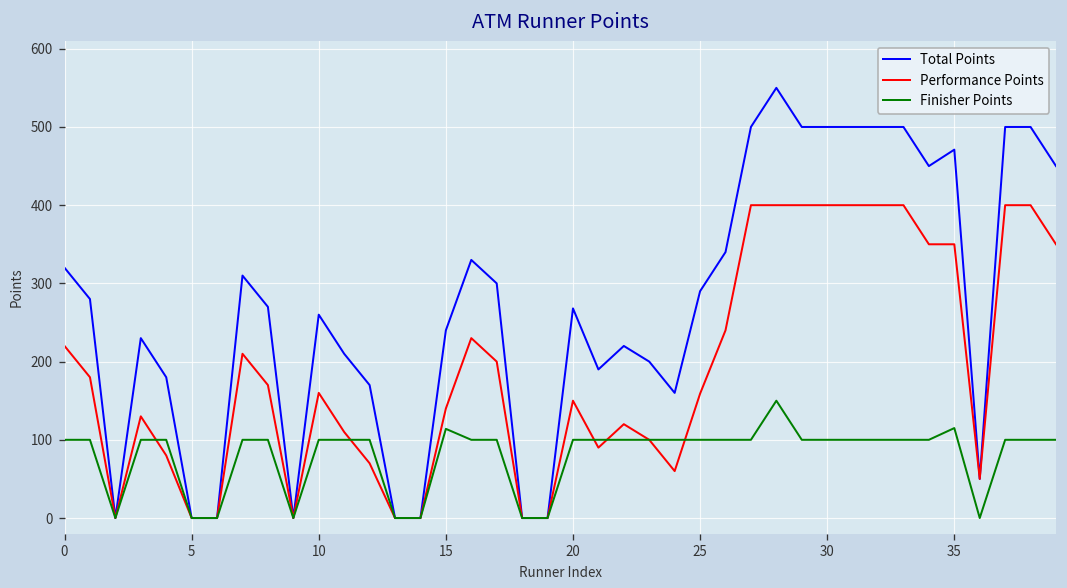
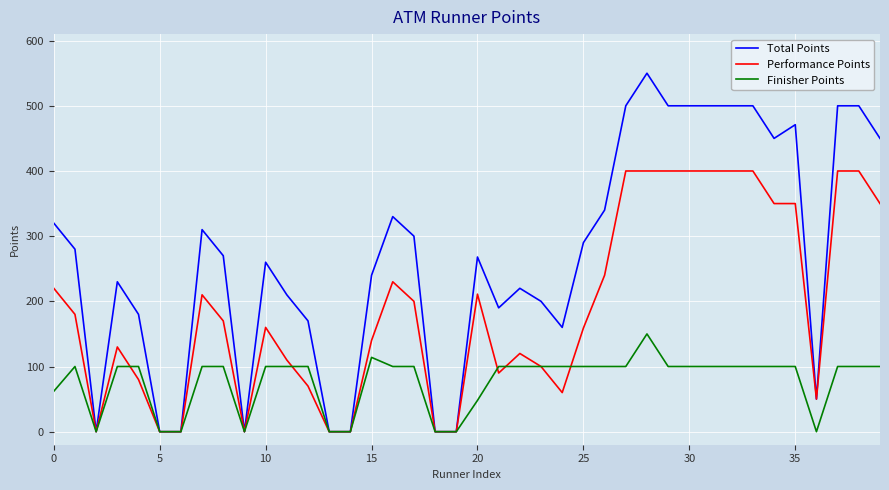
  {
    "Total Points": {
      "0": 320,
      "10": 260,
      "15": 240,
      "20": 270,
      "25": 290,
      "30": 500,
      "35": 470
    },
    "Performance Points": {
      "0": 220,
      "10": 160,
      "15": 140,
-     "20": 150,
+     "20": 210,
      "25": 160,
      "30": 400,
      "35": 350
    },
    "Finisher Points": {
-     "0": 100,
+     "0": 60,
      "10": 100,
      "15": 110,
-     "20": 100,
+     "20": 50,
      "25": 100,
      "30": 100,
-     "35": 120
+     "35": 100
    }
  }
